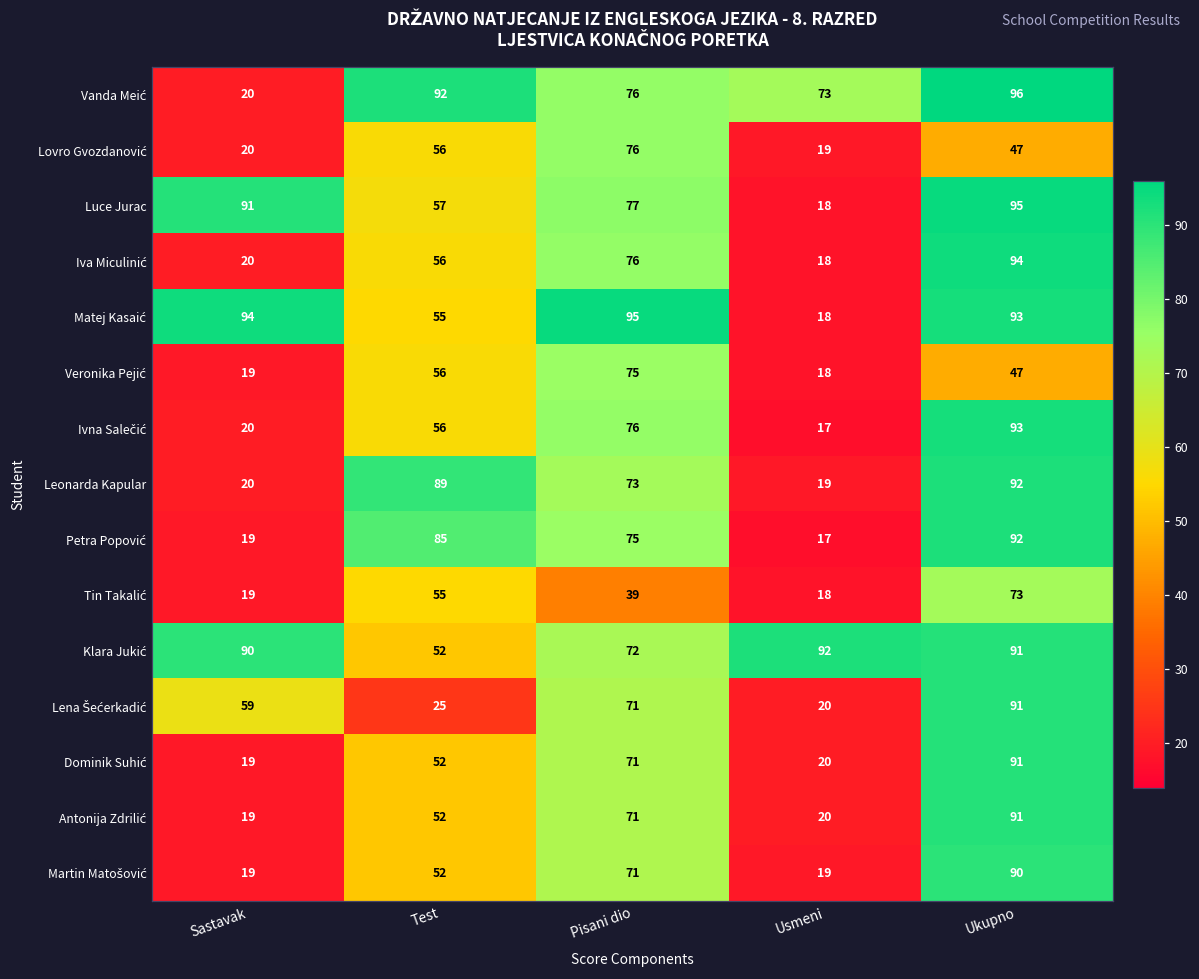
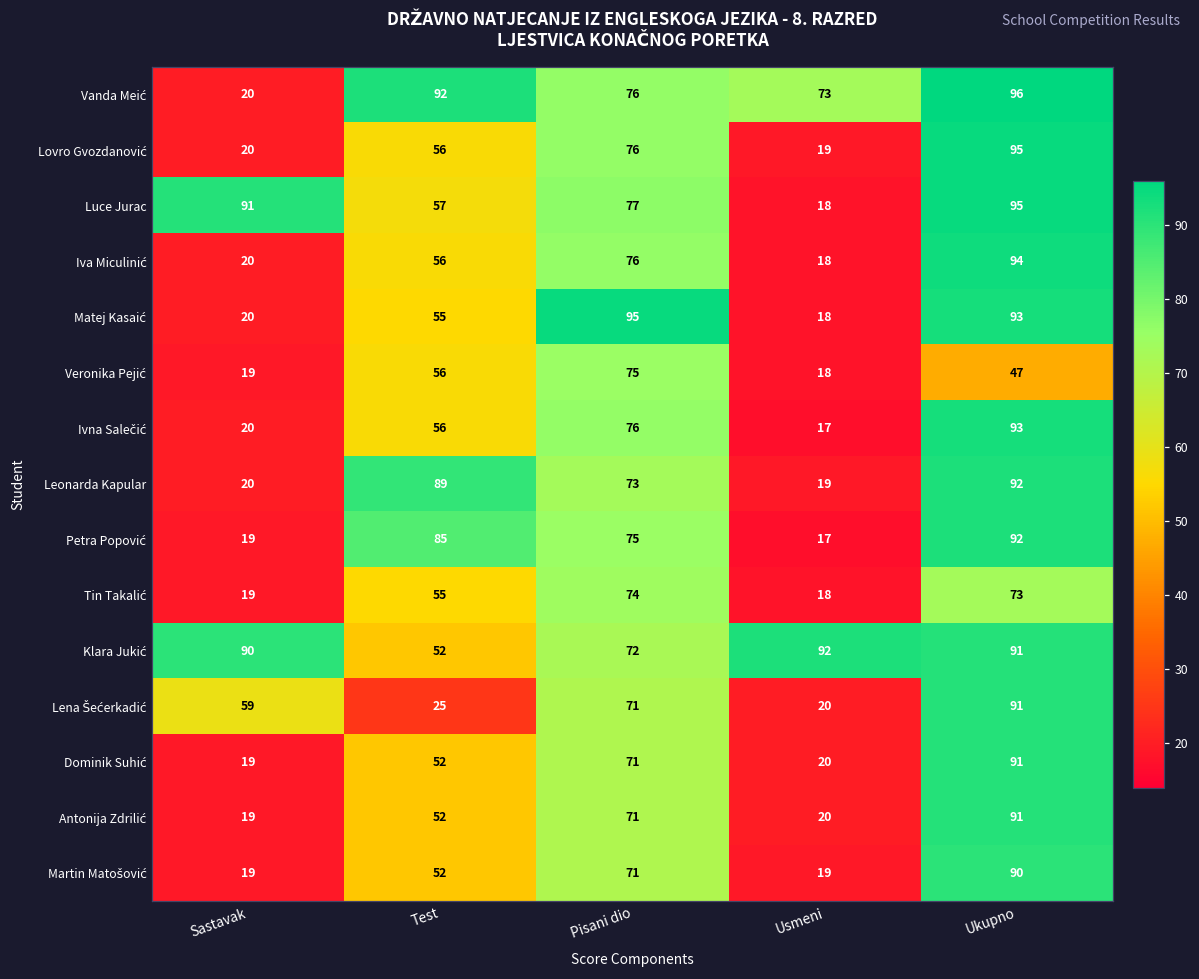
  {
    "Vanda Meić": {
      "Sastavak": 20,
      "Test": 92,
      "Pisani dio": 76,
      "Usmeni": 73,
      "Ukupno": 96
    },
    "Lovro Gvozdanović": {
      "Sastavak": 20,
      "Test": 56,
      "Pisani dio": 76,
      "Usmeni": 19,
-     "Ukupno": 47
+     "Ukupno": 95
    },
    "Luce Jurac": {
      "Sastavak": 91,
      "Test": 57,
      "Pisani dio": 77,
      "Usmeni": 18,
      "Ukupno": 95
    },
    "Iva Miculinić": {
      "Sastavak": 20,
      "Test": 56,
      "Pisani dio": 76,
      "Usmeni": 18,
      "Ukupno": 94
    },
    "Matej Kasaić": {
-     "Sastavak": 94,
+     "Sastavak": 20,
      "Test": 55,
      "Pisani dio": 95,
      "Usmeni": 18,
      "Ukupno": 93
    },
    "Veronika Pejić": {
      "Sastavak": 19,
      "Test": 56,
      "Pisani dio": 75,
      "Usmeni": 18,
      "Ukupno": 47
    },
    "Ivna Salečić": {
      "Sastavak": 20,
      "Test": 56,
      "Pisani dio": 76,
      "Usmeni": 17,
      "Ukupno": 93
    },
    "Leonarda Kapular": {
      "Sastavak": 20,
      "Test": 89,
      "Pisani dio": 73,
      "Usmeni": 19,
      "Ukupno": 92
    },
    "Petra Popović": {
      "Sastavak": 19,
      "Test": 85,
      "Pisani dio": 75,
      "Usmeni": 17,
      "Ukupno": 92
    },
    "Tin Takalić": {
      "Sastavak": 19,
      "Test": 55,
-     "Pisani dio": 39,
+     "Pisani dio": 74,
      "Usmeni": 18,
      "Ukupno": 73
    },
    "Klara Jukić": {
      "Sastavak": 90,
      "Test": 52,
      "Pisani dio": 72,
      "Usmeni": 92,
      "Ukupno": 91
    },
    "Lena Šećerkadić": {
      "Sastavak": 59,
      "Test": 25,
      "Pisani dio": 71,
      "Usmeni": 20,
      "Ukupno": 91
    },
    "Dominik Suhić": {
      "Sastavak": 19,
      "Test": 52,
      "Pisani dio": 71,
      "Usmeni": 20,
      "Ukupno": 91
    },
    "Antonija Zdrilić": {
      "Sastavak": 19,
      "Test": 52,
      "Pisani dio": 71,
      "Usmeni": 20,
      "Ukupno": 91
    },
    "Martin Matošović": {
      "Sastavak": 19,
      "Test": 52,
      "Pisani dio": 71,
      "Usmeni": 19,
      "Ukupno": 90
    }
  }
